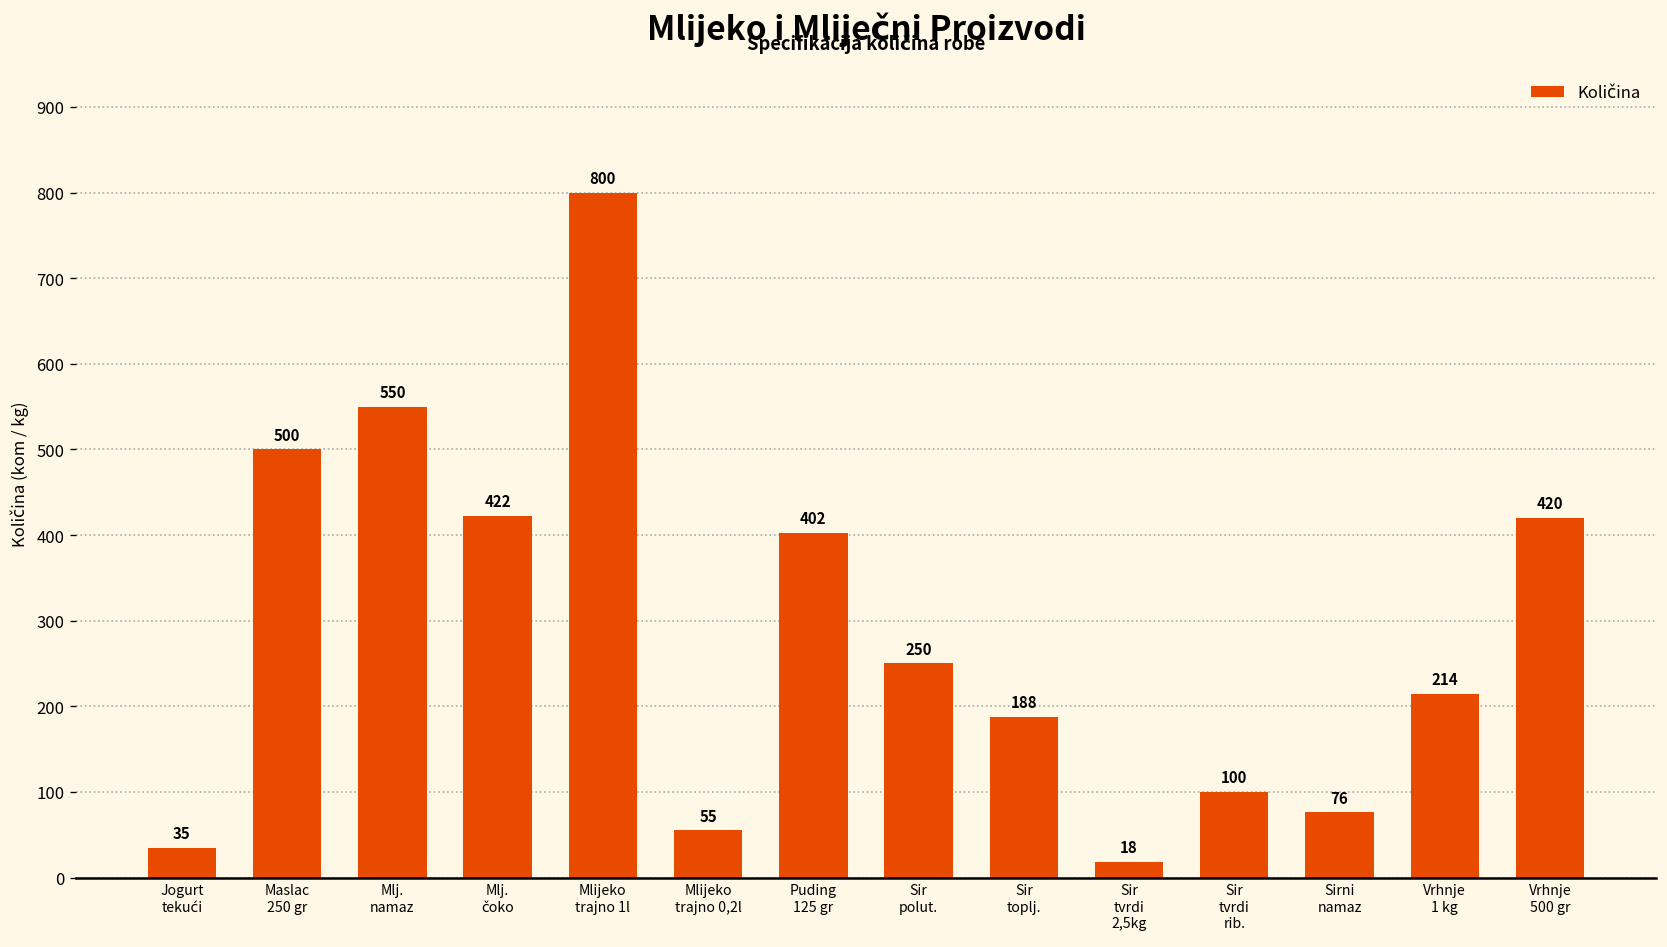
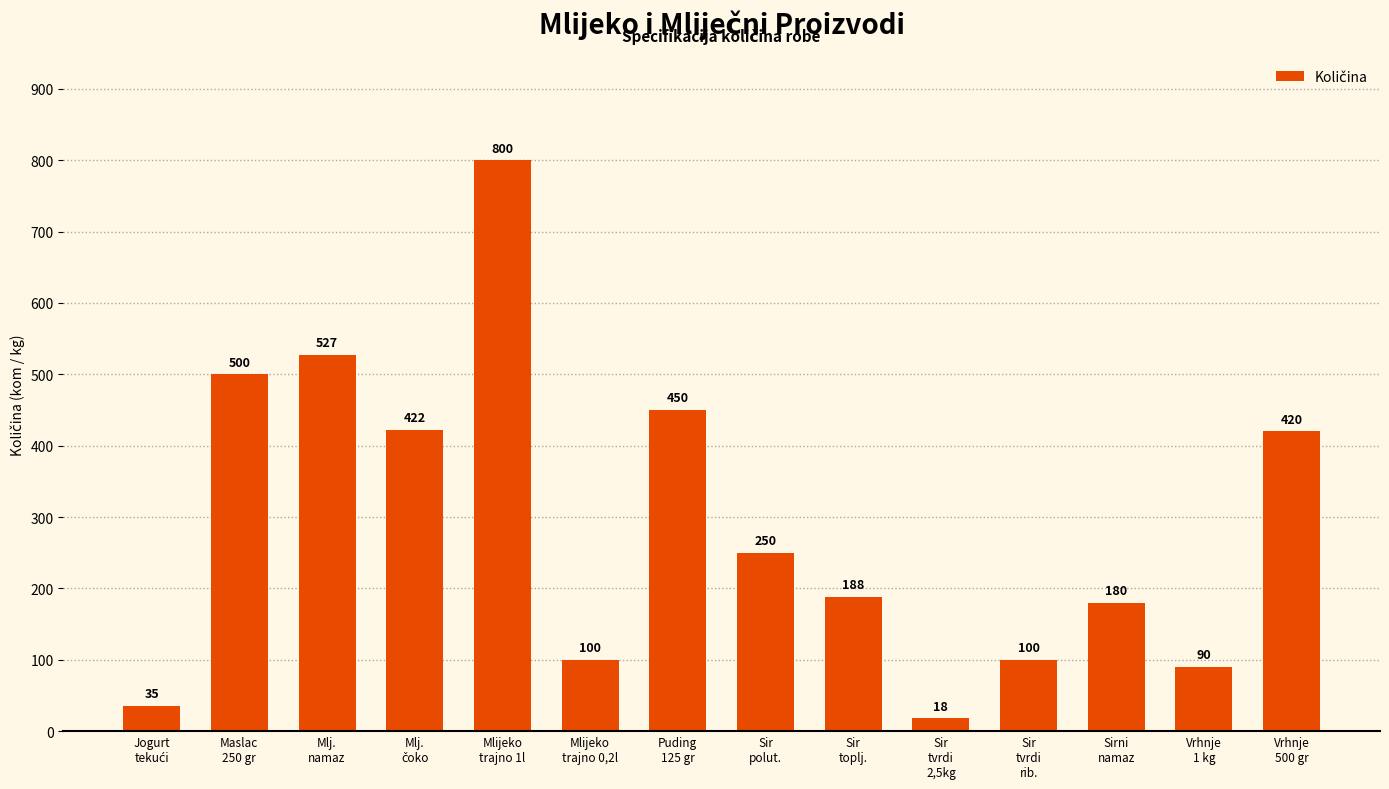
  {
    "Jogurt tekući": 35,
    "Maslac 250 gr": 500,
-   "Mlj. namaz": 550,
+   "Mlj. namaz": 527,
    "Mlj. čoko": 422,
    "Mlijeko trajno 1l": 800,
-   "Mlijeko trajno 0,2l": 55,
-   "Puding 125 gr": 402,
+   "Mlijeko trajno 0,2l": 100,
+   "Puding 125 gr": 450,
    "Sir polut.": 250,
    "Sir toplj.": 188,
    "Sir tvrdi 2,5kg": 18,
    "Sir tvrdi rib.": 100,
-   "Sirni namaz": 76,
-   "Vrhnje 1 kg": 214,
+   "Sirni namaz": 180,
+   "Vrhnje 1 kg": 90,
    "Vrhnje 500 gr": 420
  }
